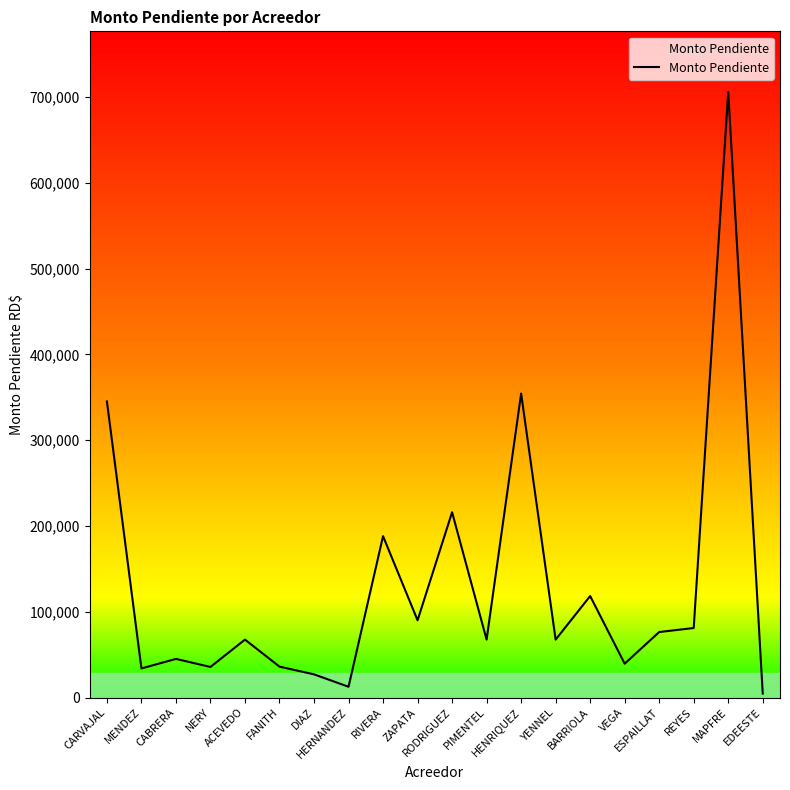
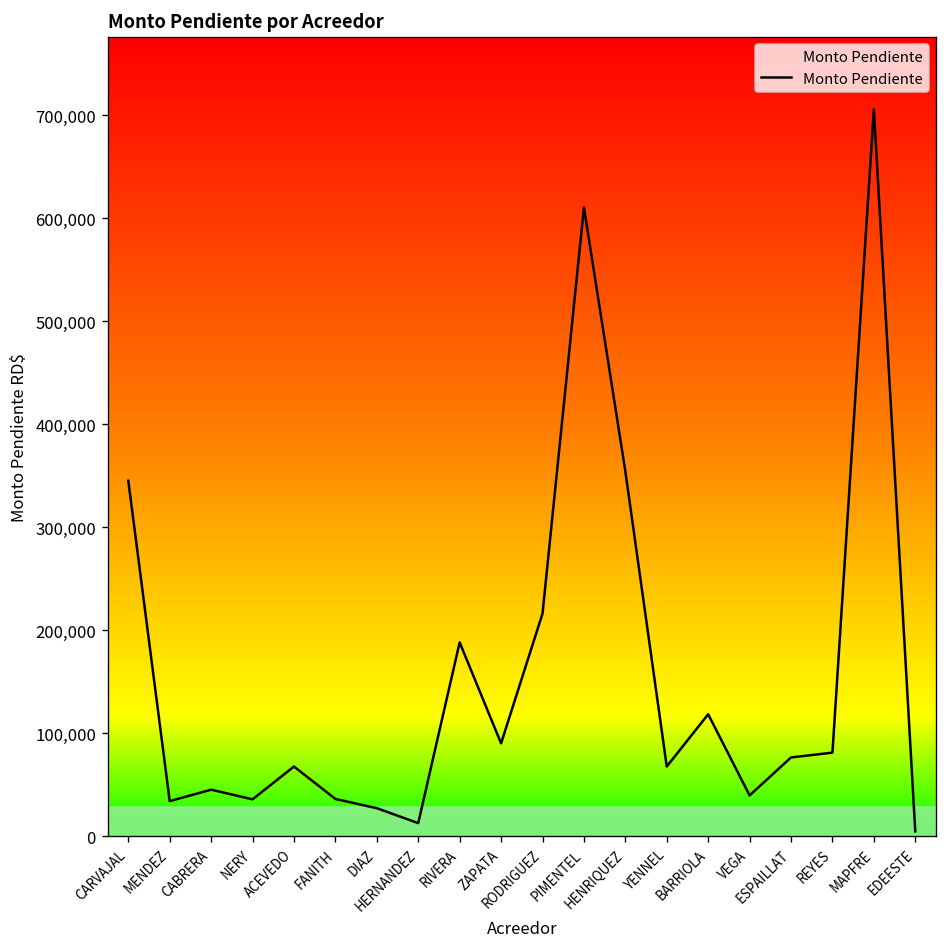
  {
    "CARVAJAL": "350,000",
    "MENDEZ": "30,000",
    "CABRERA": "50,000",
    "NERY": "40,000",
    "ACEVEDO": "70,000",
    "FANITH": "40,000",
    "RIVERA": "190,000",
    "ZAPATA": "90,000",
    "RODRIGUEZ": "220,000",
-   "PIMENTEL": "70,000",
+   "PIMENTEL": "610,000",
    "HENRIQUEZ": "350,000",
    "YENNEL": "70,000",
    "BARRIOLA": "120,000",
    "VEGA": "40,000",
    "ESPAILLAT": "80,000",
    "REYES": "80,000",
    "MAPFRE": "710,000"
  }
